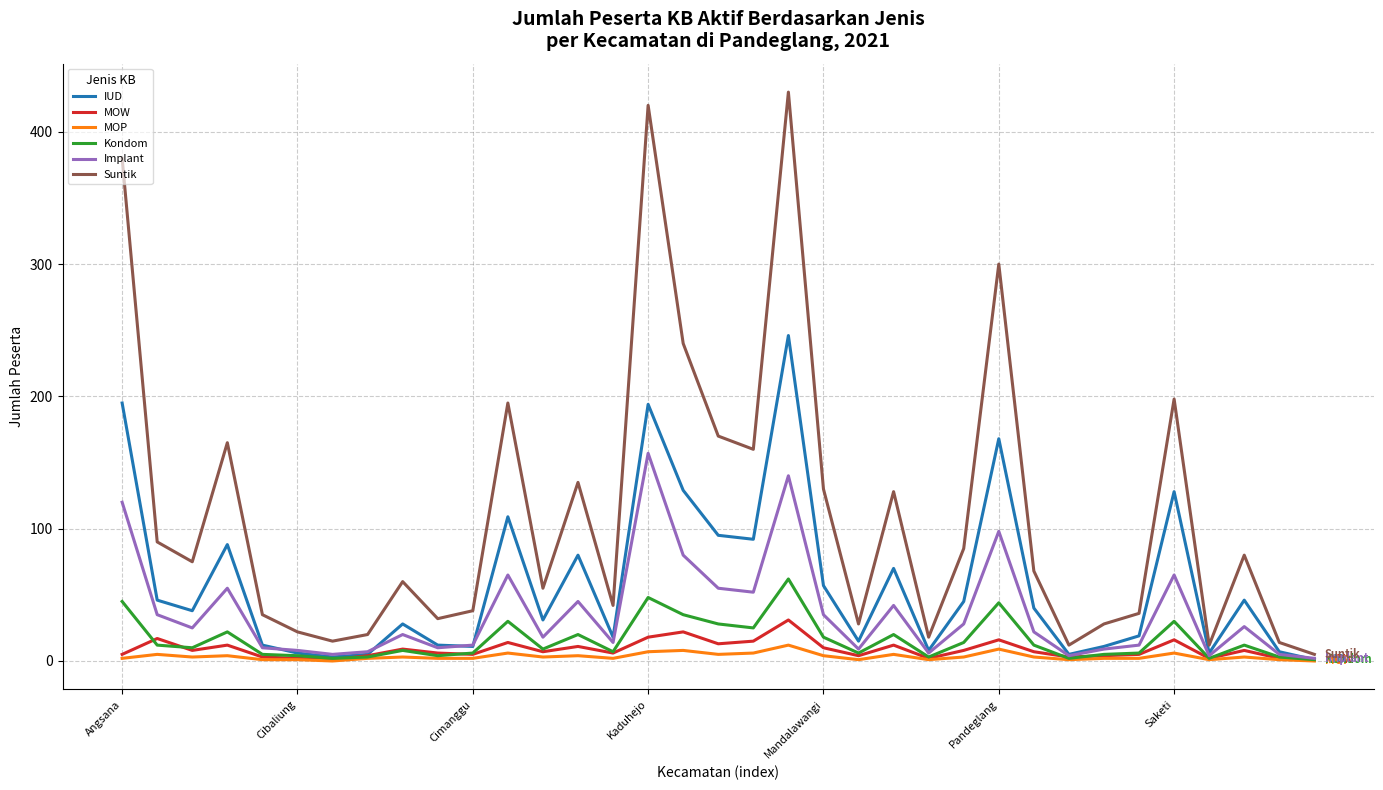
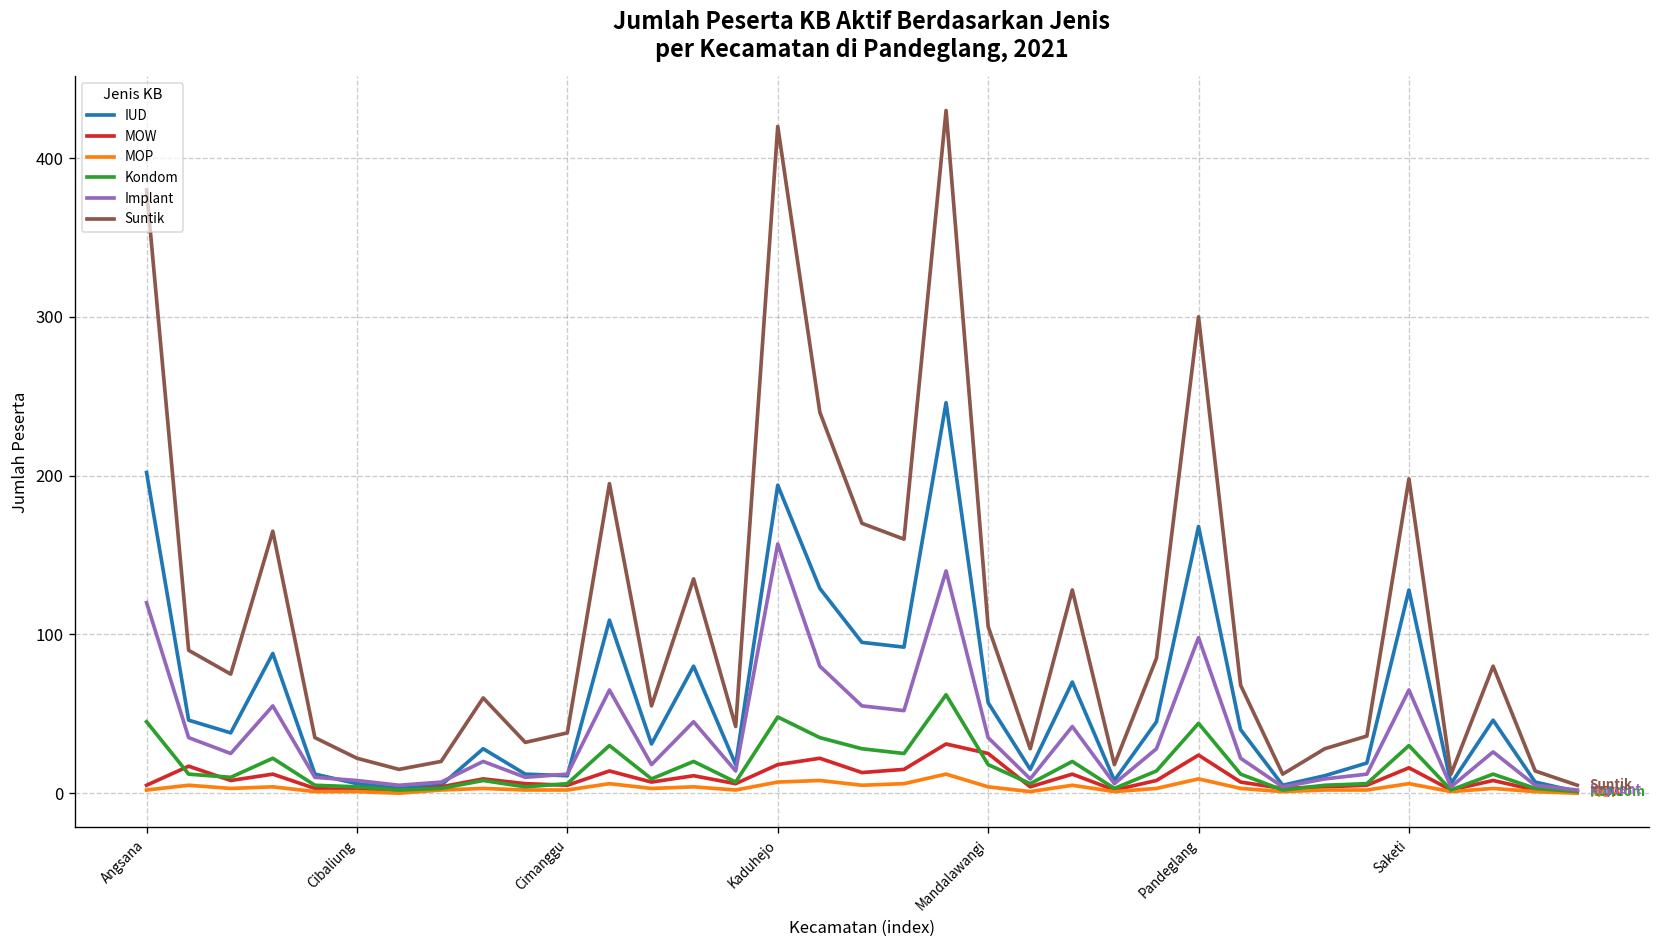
  {
    "IUD": {
-     "Angsana": 195,
+     "Angsana": 202,
      "Cibaliung": 6,
      "Kaduhejo": 194,
      "Mandalawangi": 57,
      "Pandeglang": 168,
      "Saketi": 128
    },
    "MOW": {
      "Angsana": 5,
      "Kaduhejo": 18,
-     "Mandalawangi": 10,
-     "Pandeglang": 16,
+     "Mandalawangi": 25,
+     "Pandeglang": 24,
      "Saketi": 16
    },
    "MOP": {
      "Angsana": 2,
      "Cimanggu": 2,
      "Kaduhejo": 7,
      "Mandalawangi": 4,
      "Pandeglang": 9,
      "Saketi": 6
    },
    "Kondom": {
      "Angsana": 45,
      "Cibaliung": 4,
      "Kaduhejo": 48,
      "Mandalawangi": 18,
      "Pandeglang": 44,
      "Saketi": 30
    },
    "Implant": {
      "Angsana": 120,
      "Cibaliung": 8,
      "Kaduhejo": 157,
      "Mandalawangi": 35,
      "Pandeglang": 98,
      "Saketi": 65
    },
    "Suntik": {
      "Cibaliung": 22,
      "Cimanggu": 38,
      "Kaduhejo": 420,
-     "Mandalawangi": 130,
+     "Mandalawangi": 105,
      "Pandeglang": 300,
      "Saketi": 198
    }
  }
